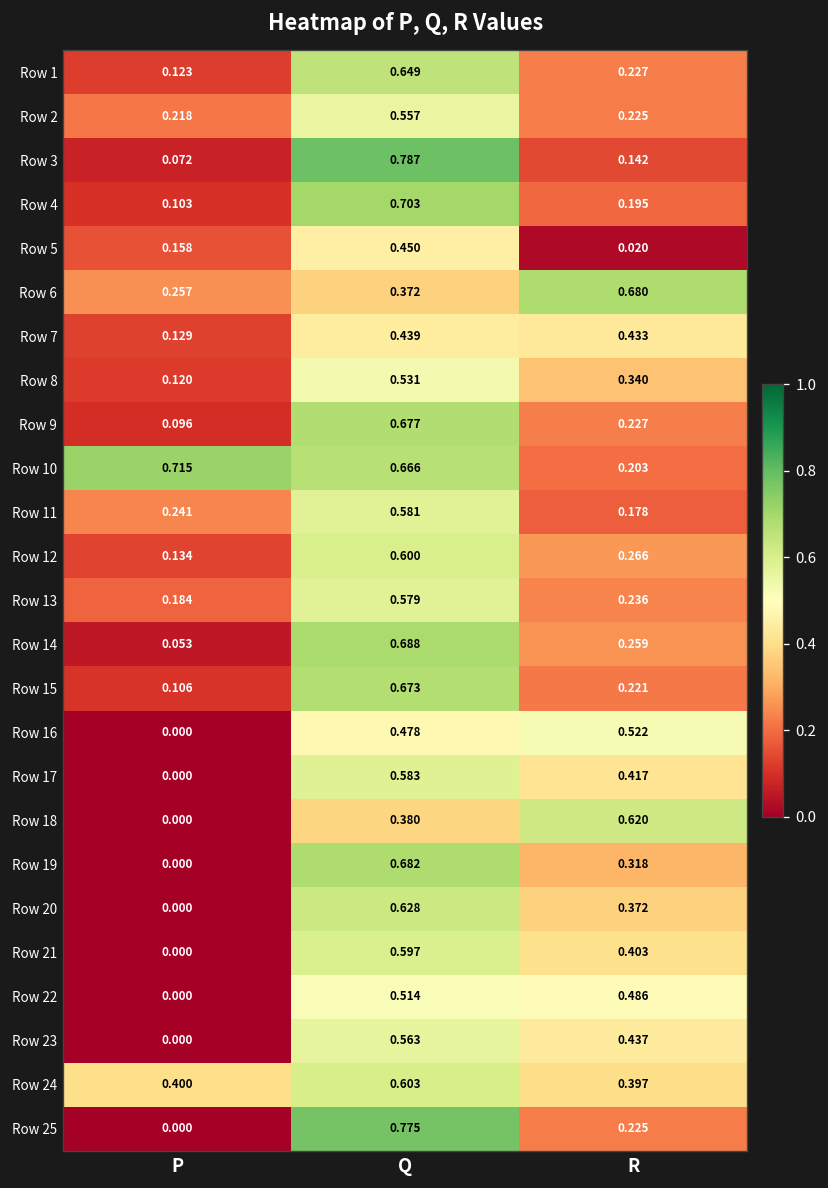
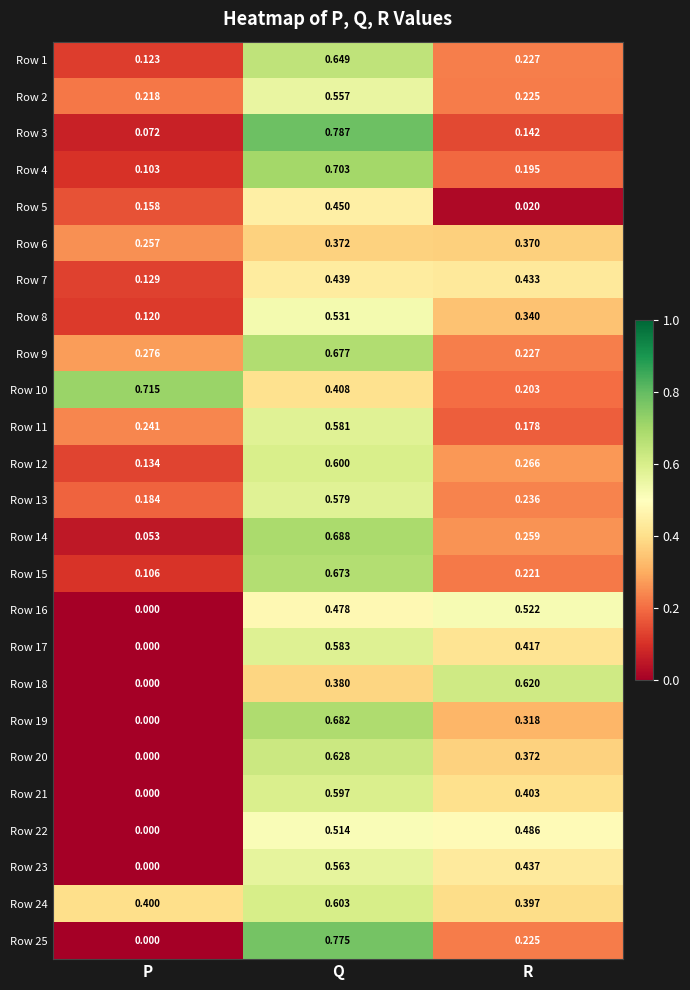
  {
    "Row 1": {
      "P": 0.123,
      "Q": 0.649,
      "R": 0.227
    },
    "Row 2": {
      "P": 0.218,
      "Q": 0.557,
      "R": 0.225
    },
    "Row 3": {
      "P": 0.072,
      "Q": 0.787,
      "R": 0.142
    },
    "Row 4": {
      "P": 0.103,
      "Q": 0.703,
      "R": 0.195
    },
    "Row 5": {
      "P": 0.158,
      "Q": 0.450,
      "R": 0.020
    },
    "Row 6": {
      "P": 0.257,
      "Q": 0.372,
-     "R": 0.680
+     "R": 0.370
    },
    "Row 7": {
      "P": 0.129,
      "Q": 0.439,
      "R": 0.433
    },
    "Row 8": {
      "P": 0.120,
      "Q": 0.531,
      "R": 0.340
    },
    "Row 9": {
-     "P": 0.096,
+     "P": 0.276,
      "Q": 0.677,
      "R": 0.227
    },
    "Row 10": {
      "P": 0.715,
-     "Q": 0.666,
+     "Q": 0.408,
      "R": 0.203
    },
    "Row 11": {
      "P": 0.241,
      "Q": 0.581,
      "R": 0.178
    },
    "Row 12": {
      "P": 0.134,
      "Q": 0.600,
      "R": 0.266
    },
    "Row 13": {
      "P": 0.184,
      "Q": 0.579,
      "R": 0.236
    },
    "Row 14": {
      "P": 0.053,
      "Q": 0.688,
      "R": 0.259
    },
    "Row 15": {
      "P": 0.106,
      "Q": 0.673,
      "R": 0.221
    },
    "Row 16": {
      "P": 0.000,
      "Q": 0.478,
      "R": 0.522
    },
    "Row 17": {
      "P": 0.000,
      "Q": 0.583,
      "R": 0.417
    },
    "Row 18": {
      "P": 0.000,
      "Q": 0.380,
      "R": 0.620
    },
    "Row 19": {
      "P": 0.000,
      "Q": 0.682,
      "R": 0.318
    },
    "Row 20": {
      "P": 0.000,
      "Q": 0.628,
      "R": 0.372
    },
    "Row 21": {
      "P": 0.000,
      "Q": 0.597,
      "R": 0.403
    },
    "Row 22": {
      "P": 0.000,
      "Q": 0.514,
      "R": 0.486
    },
    "Row 23": {
      "P": 0.000,
      "Q": 0.563,
      "R": 0.437
    },
    "Row 24": {
      "P": 0.400,
      "Q": 0.603,
      "R": 0.397
    },
    "Row 25": {
      "P": 0.000,
      "Q": 0.775,
      "R": 0.225
    }
  }
